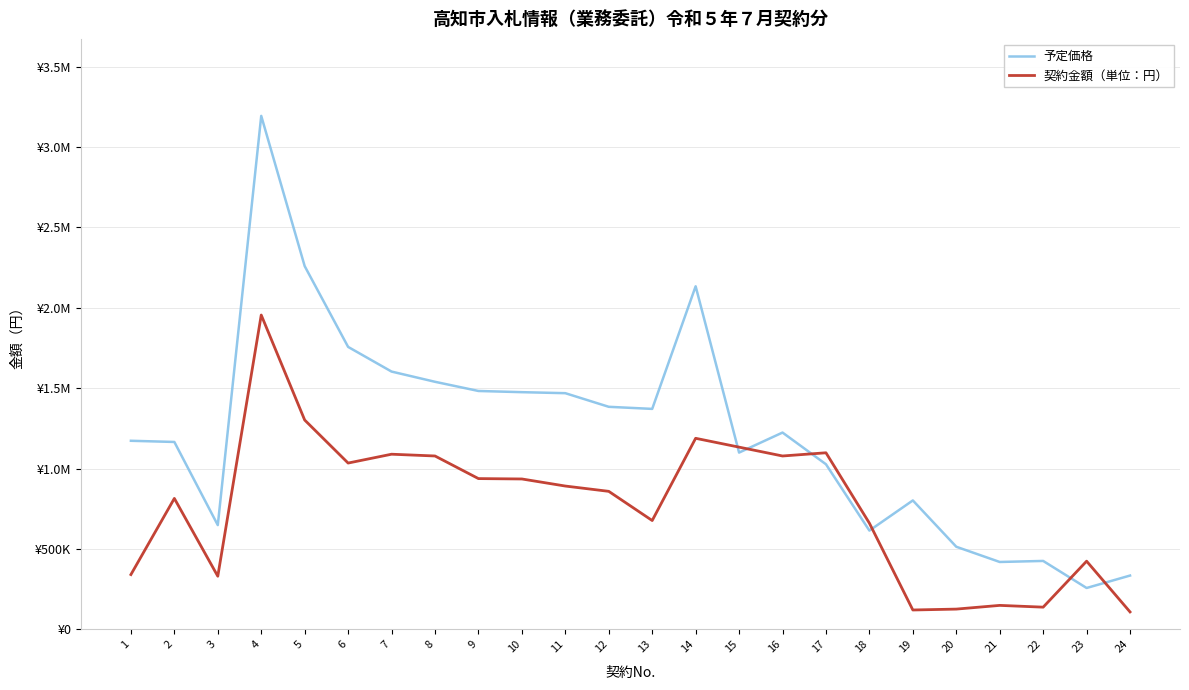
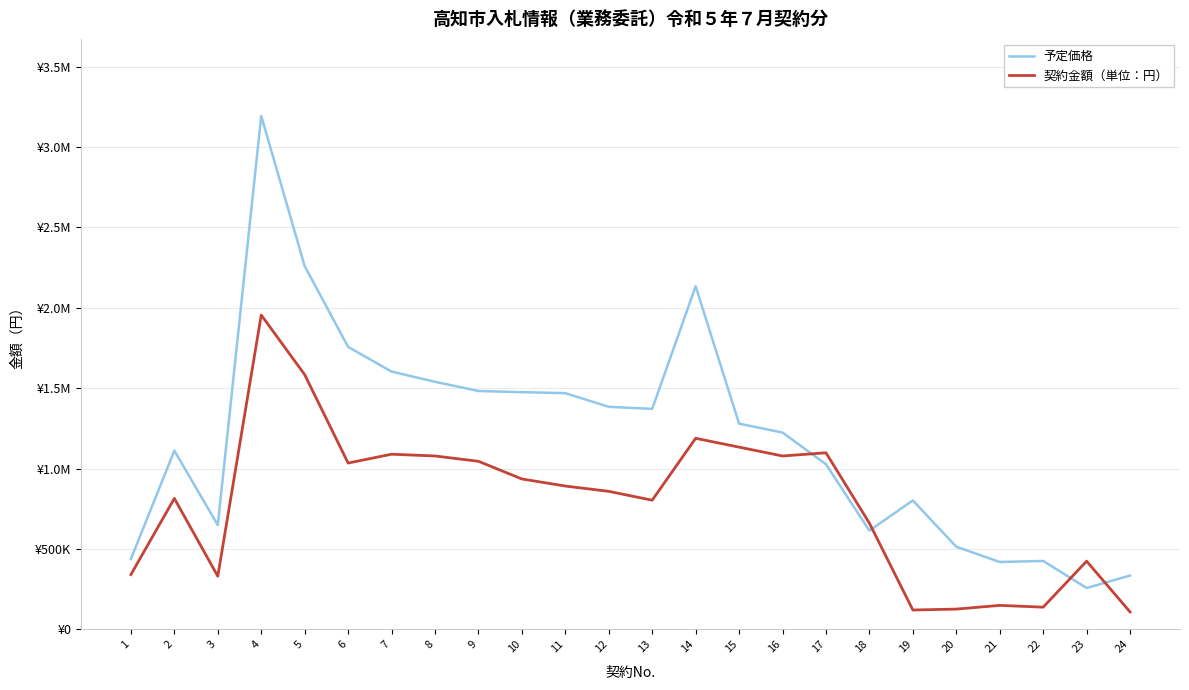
  {
    "予定価格": {
-     "1": "¥1170000",
-     "2": "¥1170000",
+     "1": "¥440000",
+     "2": "¥1110000",
      "3": "¥650000",
      "4": "¥3190000",
      "5": "¥2260000",
      "6": "¥1760000",
      "7": "¥1600000",
      "8": "¥1540000",
      "9": "¥1480000",
      "10": "¥1480000",
      "11": "¥1470000",
      "12": "¥1380000",
      "13": "¥1370000",
      "14": "¥2130000",
-     "15": "¥1100000",
+     "15": "¥1280000",
      "16": "¥1220000",
      "17": "¥1030000",
      "18": "¥610000",
      "19": "¥800000",
      "20": "¥510000",
      "21": "¥420000",
      "22": "¥430000",
      "23": "¥260000",
      "24": "¥330000"
    },
    "契約金額（単位：円）": {
      "1": "¥340000",
      "2": "¥810000",
      "3": "¥330000",
      "4": "¥1950000",
-     "5": "¥1300000",
+     "5": "¥1580000",
      "6": "¥1030000",
      "7": "¥1090000",
      "8": "¥1080000",
-     "9": "¥940000",
+     "9": "¥1050000",
      "10": "¥940000",
      "11": "¥890000",
      "12": "¥860000",
-     "13": "¥680000",
+     "13": "¥800000",
      "14": "¥1190000",
      "15": "¥1130000",
      "16": "¥1080000",
      "17": "¥1100000",
      "18": "¥660000",
      "19": "¥120000",
      "20": "¥130000",
      "21": "¥150000",
      "22": "¥140000",
      "23": "¥420000",
      "24": "¥110000"
    }
  }
